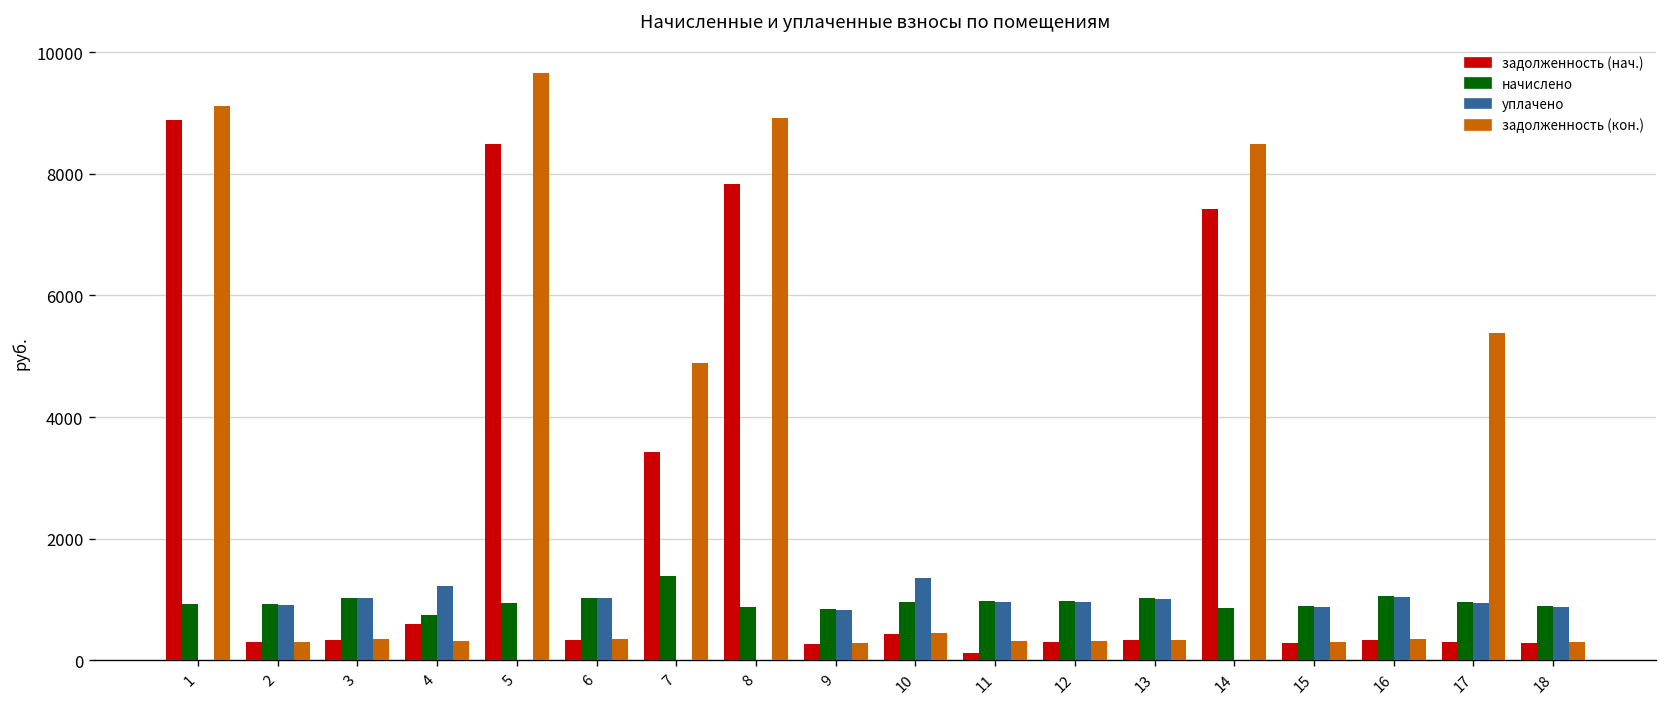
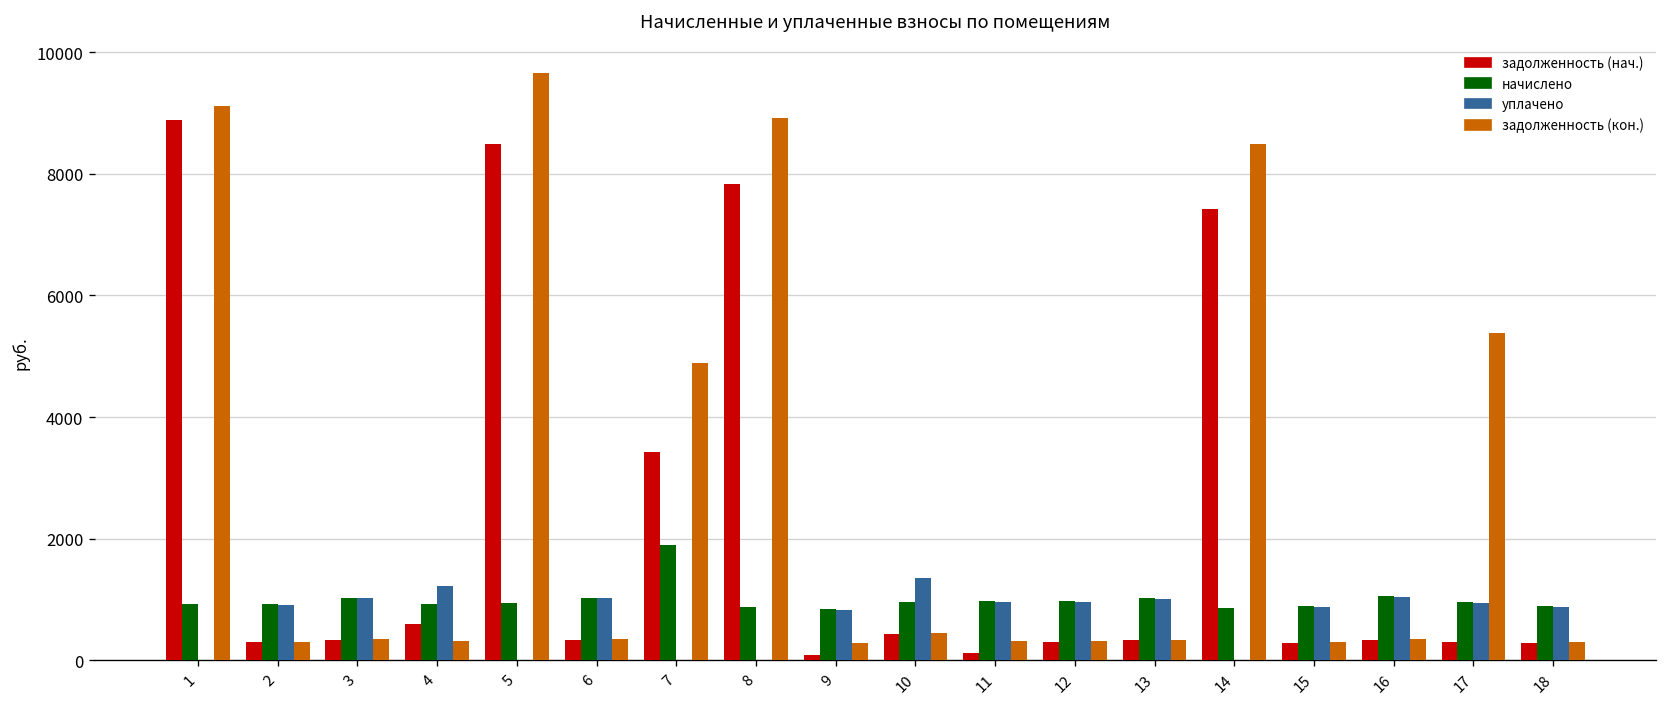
  {
    "задолженность (нач.)": {
      "1": 8900,
      "2": 300,
      "3": 300,
      "4": 600,
      "5": 8500,
      "6": 300,
      "7": 3400,
      "8": 7800,
-     "9": 300,
+     "9": 100,
      "10": 400,
      "11": 100,
      "12": 300,
      "13": 300,
      "14": 7400,
      "15": 300,
      "16": 300,
      "17": 300,
      "18": 300
    },
    "начислено": {
      "1": 900,
      "2": 900,
      "3": 1000,
-     "4": 800,
+     "4": 900,
      "5": 1000,
      "6": 1000,
-     "7": 1400,
+     "7": 1900,
      "8": 900,
      "9": 800,
      "10": 1000,
      "11": 1000,
      "12": 1000,
      "13": 1000,
      "14": 900,
      "15": 900,
      "16": 1100,
      "17": 1000,
      "18": 900
    },
    "уплачено": {
      "1": 0,
      "2": 900,
      "3": 1000,
      "4": 1200,
      "5": 0,
      "6": 1000,
      "7": 0,
      "8": 0,
      "9": 800,
      "10": 1400,
      "11": 1000,
      "12": 1000,
      "13": 1000,
      "14": 0,
      "15": 900,
      "16": 1100,
      "17": 900,
      "18": 900
    },
    "задолженность (кон.)": {
      "1": 9100,
      "2": 300,
      "3": 300,
      "4": 300,
      "5": 9700,
      "6": 300,
      "7": 4900,
      "8": 8900,
      "9": 300,
      "10": 500,
      "11": 300,
      "12": 300,
      "13": 300,
      "14": 8500,
      "15": 300,
      "16": 400,
      "17": 5400,
      "18": 300
    }
  }
